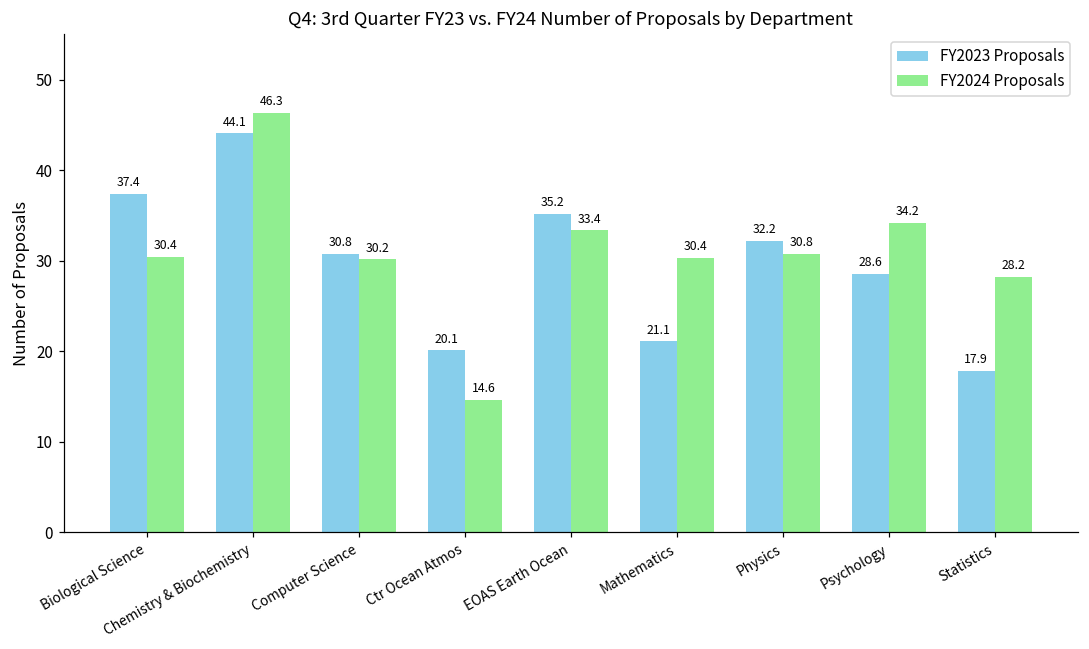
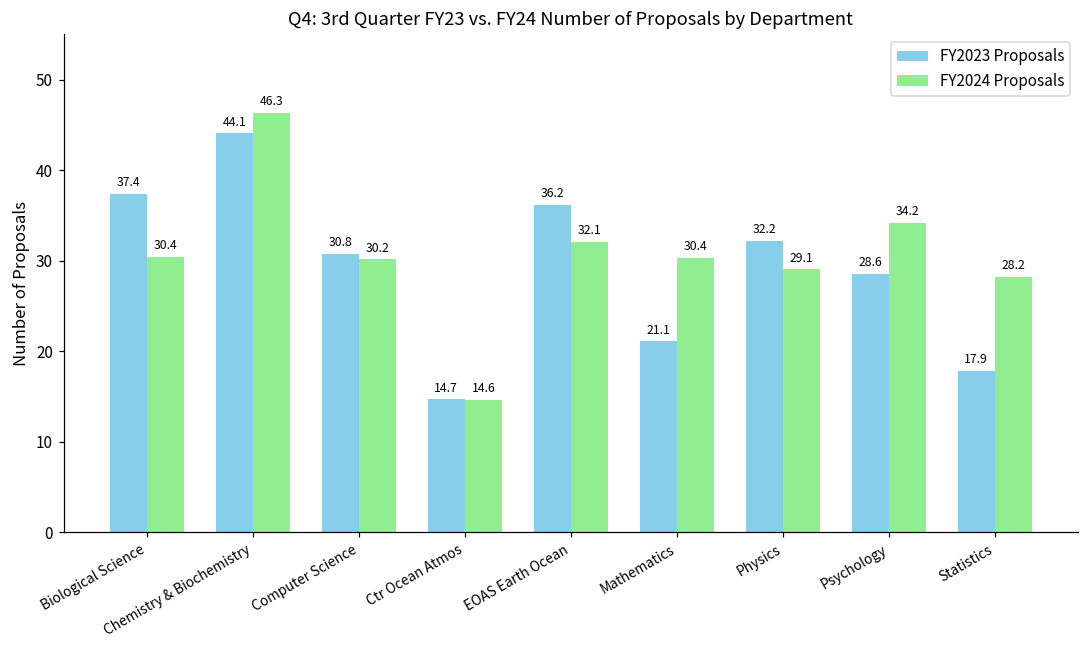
  {
    "FY2023 Proposals": {
      "Biological Science": 37.4,
      "Chemistry & Biochemistry": 44.1,
      "Computer Science": 30.8,
-     "Ctr Ocean Atmos": 20.1,
-     "EOAS Earth Ocean": 35.2,
+     "Ctr Ocean Atmos": 14.7,
+     "EOAS Earth Ocean": 36.2,
      "Mathematics": 21.1,
      "Physics": 32.2,
      "Psychology": 28.6,
      "Statistics": 17.9
    },
    "FY2024 Proposals": {
      "Biological Science": 30.4,
      "Chemistry & Biochemistry": 46.3,
      "Computer Science": 30.2,
      "Ctr Ocean Atmos": 14.6,
-     "EOAS Earth Ocean": 33.4,
+     "EOAS Earth Ocean": 32.1,
      "Mathematics": 30.4,
-     "Physics": 30.8,
+     "Physics": 29.1,
      "Psychology": 34.2,
      "Statistics": 28.2
    }
  }
